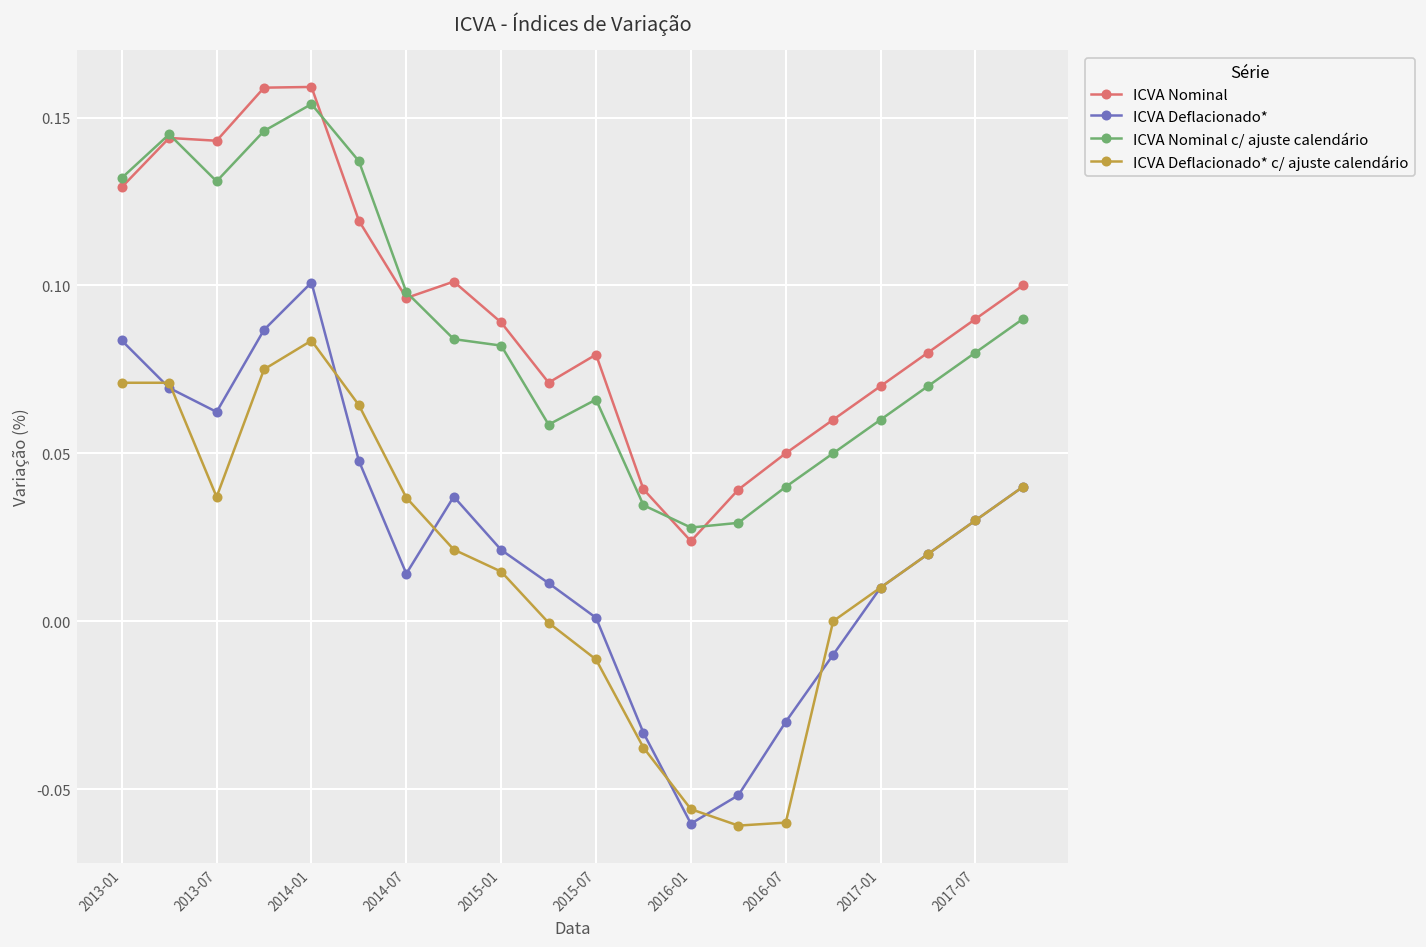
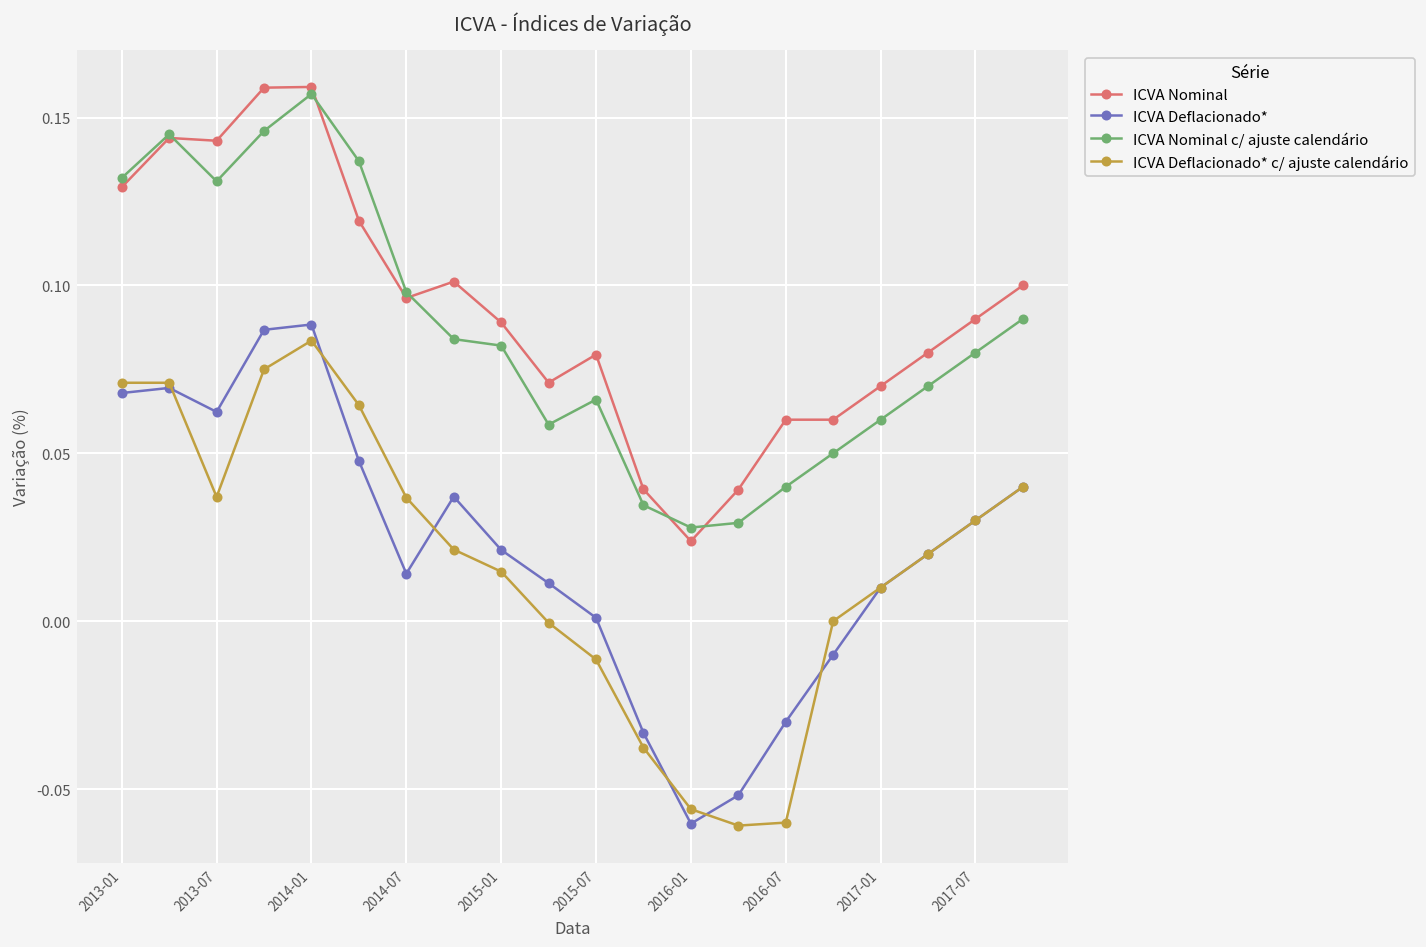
  {
    "ICVA Nominal": {
      "2013-01": 0.13,
      "2013-07": 0.143,
      "2014-01": 0.159,
      "2014-07": 0.096,
      "2015-01": 0.089,
      "2015-07": 0.08,
      "2016-01": 0.024,
-     "2016-07": 0.05,
+     "2016-07": 0.06,
      "2017-01": 0.07,
      "2017-07": 0.09
    },
    "ICVA Deflacionado*": {
-     "2013-01": 0.084,
+     "2013-01": 0.068,
      "2013-07": 0.062,
-     "2014-01": 0.101,
+     "2014-01": 0.088,
      "2014-07": 0.014,
      "2015-01": 0.021,
      "2015-07": 0.001,
      "2016-01": -0.060,
      "2016-07": -0.030
    },
    "ICVA Nominal c/ ajuste calendário": {
      "2013-01": 0.132,
      "2013-07": 0.131,
-     "2014-01": 0.154,
+     "2014-01": 0.157,
      "2014-07": 0.098,
      "2015-01": 0.082,
      "2015-07": 0.066,
      "2016-01": 0.028,
      "2016-07": 0.040,
      "2017-01": 0.060,
      "2017-07": 0.080
    },
    "ICVA Deflacionado* c/ ajuste calendário": {
      "2013-01": 0.071,
      "2013-07": 0.037,
      "2014-01": 0.084,
      "2014-07": 0.037,
      "2015-01": 0.015,
      "2015-07": -0.011,
      "2016-01": -0.056,
      "2016-07": -0.060
    }
  }
